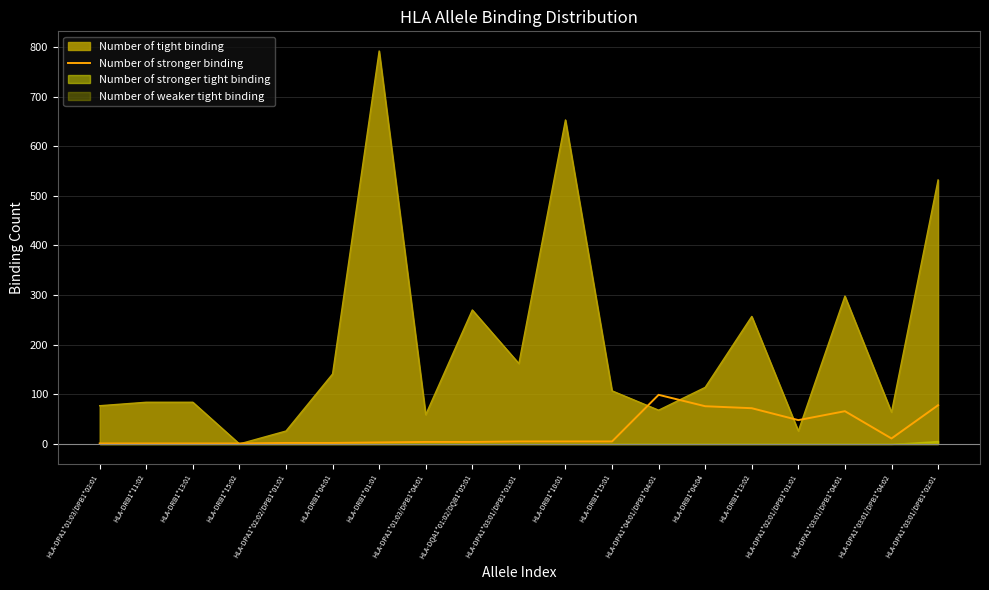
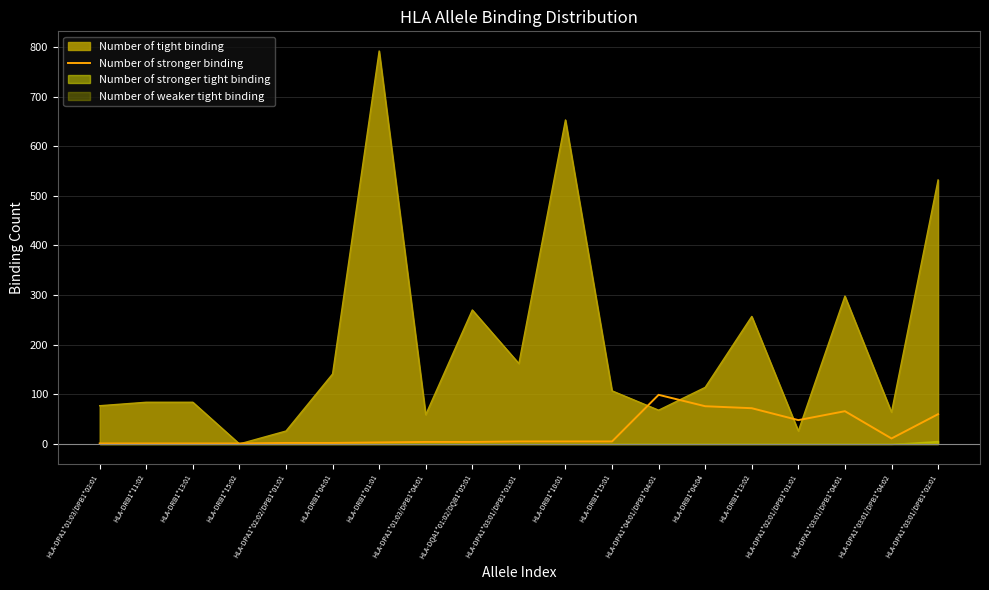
  {
    "Number of stronger binding": {
      "HLA-DPA1*04:01/DPB1*04:01": 100,
      "HLA-DRB1*04:04": 80,
      "HLA-DRB1*13:02": 70,
      "HLA-DPA1*02:01/DPB1*01:01": 50,
      "HLA-DPA1*03:01/DPB1*04:01": 70,
      "HLA-DPA1*03:01/DPB1*04:02": 10,
-     "HLA-DPA1*03:01/DPB1*02:01": 80
+     "HLA-DPA1*03:01/DPB1*02:01": 60
    }
  }
